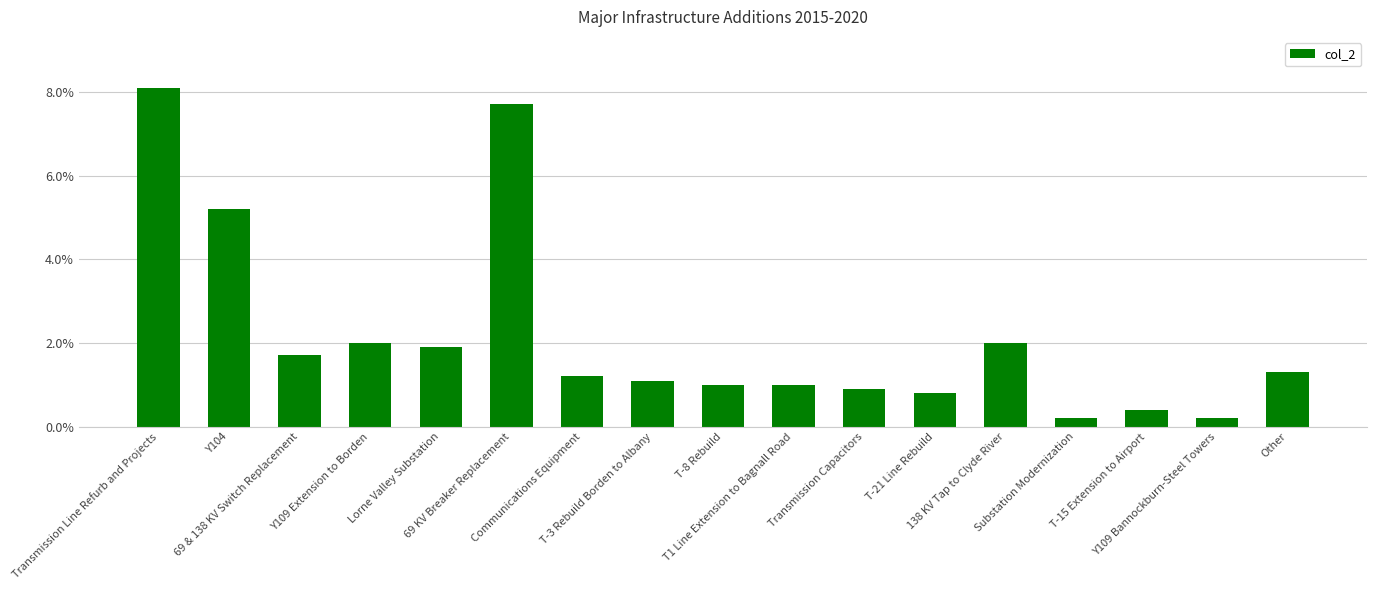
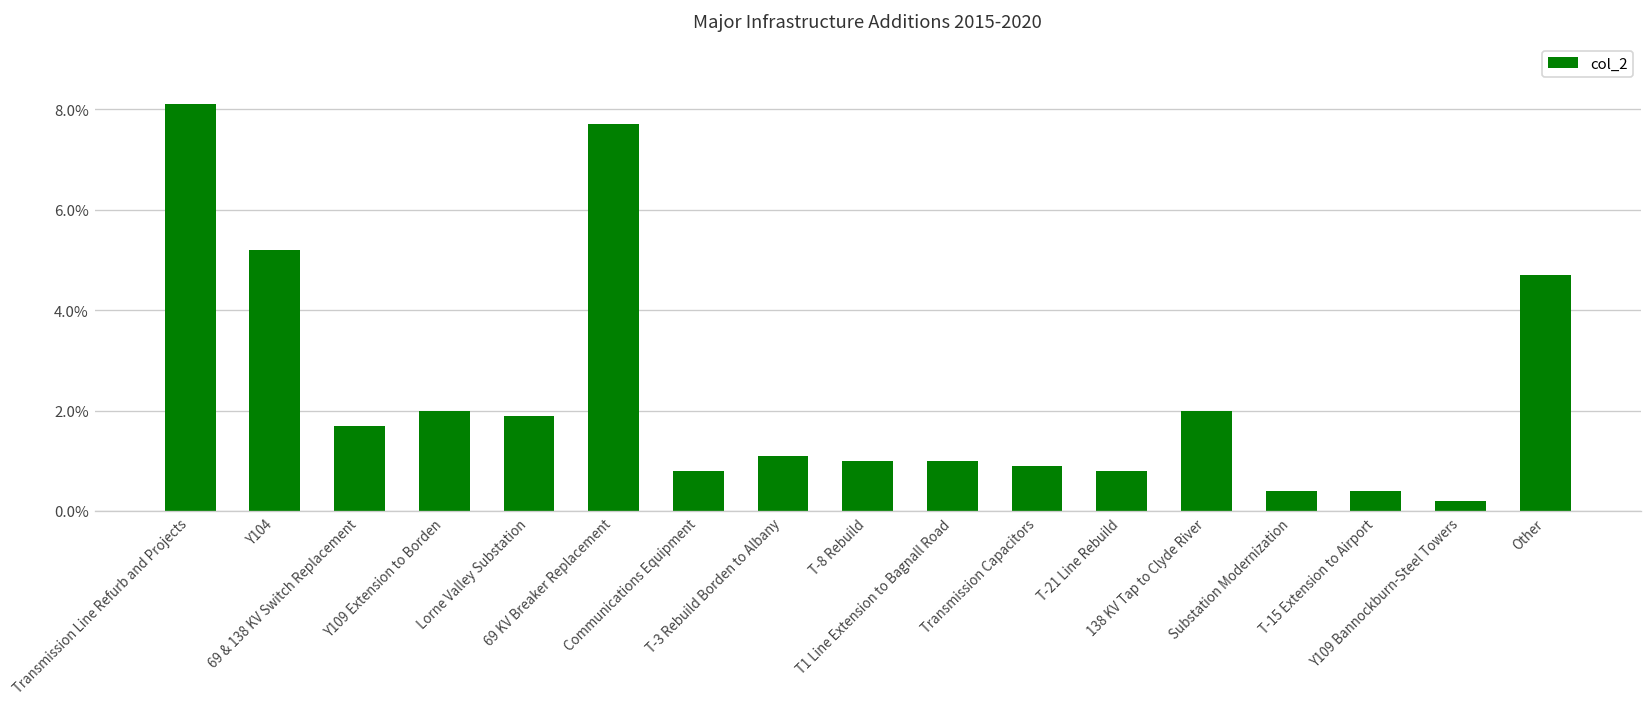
  {
    "Transmission Line Refurb and Projects": "8.1%",
    "Y104": "5.2%",
    "69 & 138 KV Switch Replacement": "1.7%",
    "Y109 Extension to Borden": "2.0%",
    "Lorne Valley Substation": "1.9%",
    "69 KV Breaker Replacement": "7.7%",
-   "Communications Equipment": "1.2%",
+   "Communications Equipment": "0.8%",
    "T-3 Rebuild Borden to Albany": "1.1%",
    "T-8 Rebuild": "1.0%",
    "T1 Line Extension to Bagnall Road": "1.0%",
    "Transmission Capacitors": "0.9%",
    "T-21 Line Rebuild": "0.8%",
    "138 KV Tap to Clyde River": "2.0%",
-   "Substation Modernization": "0.2%",
+   "Substation Modernization": "0.4%",
    "T-15 Extension to Airport": "0.4%",
    "Y109 Bannockburn-Steel Towers": "0.2%",
-   "Other": "1.3%"
+   "Other": "4.7%"
  }
